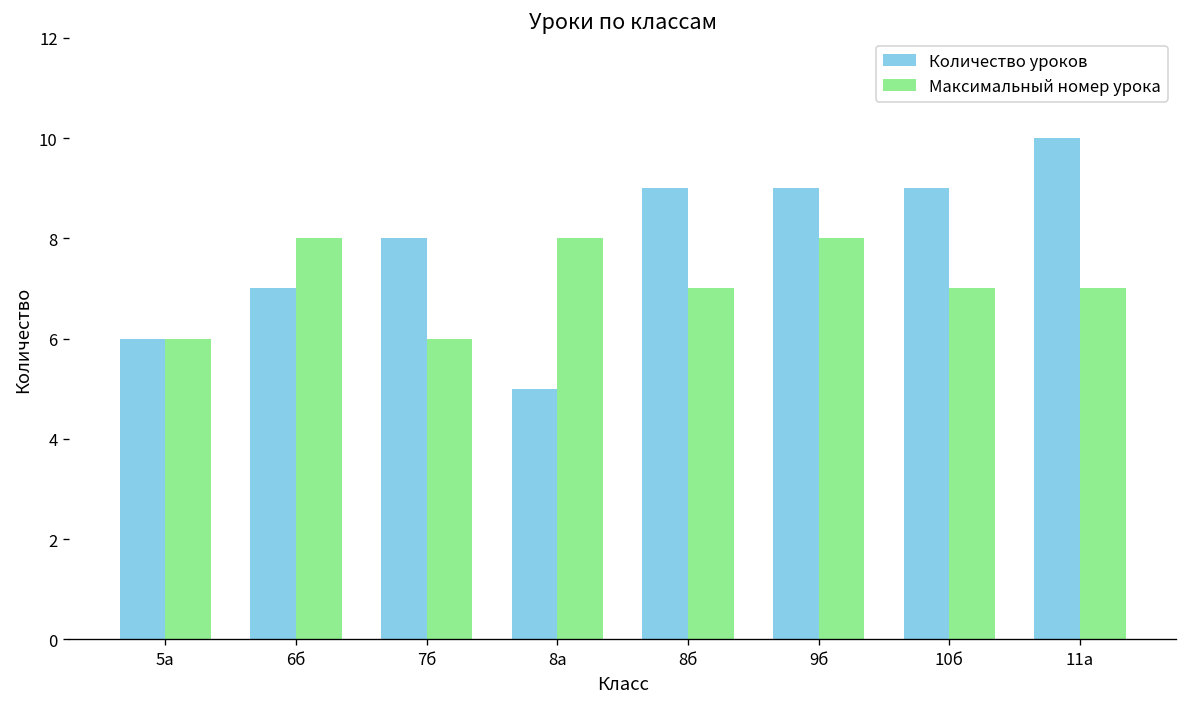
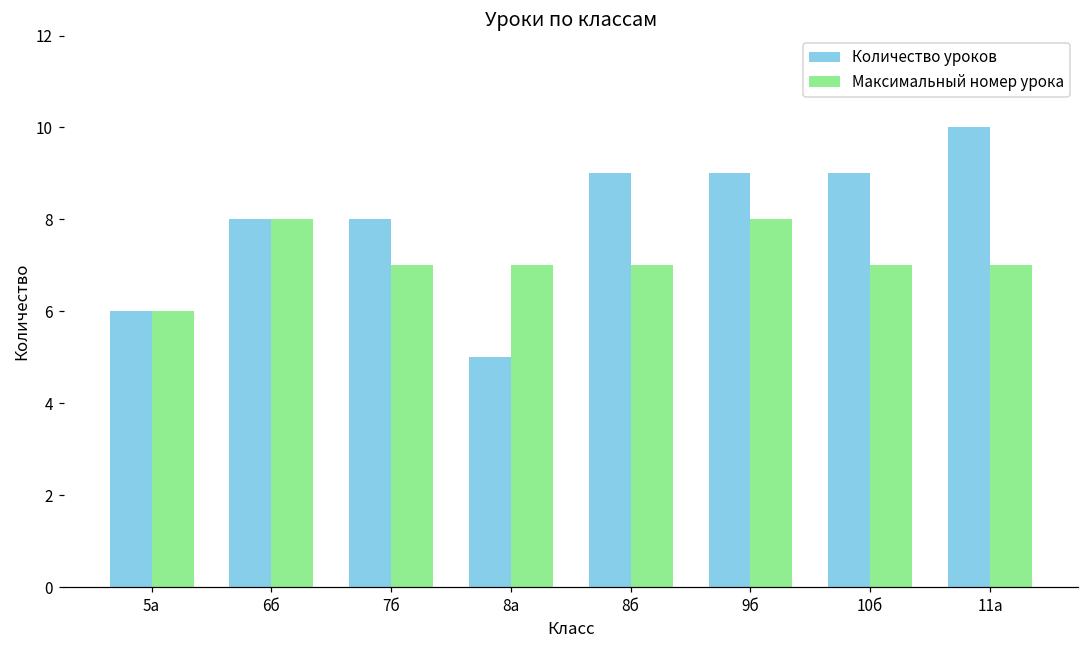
  {
    "Количество уроков": {
      "5а": 6,
-     "6б": 7,
+     "6б": 8,
      "7б": 8,
      "8а": 5,
      "8б": 9,
      "9б": 9,
      "10б": 9,
      "11а": 10
    },
    "Максимальный номер урока": {
      "5а": 6,
      "6б": 8,
-     "7б": 6,
-     "8а": 8,
+     "7б": 7,
+     "8а": 7,
      "8б": 7,
      "9б": 8,
      "10б": 7,
      "11а": 7
    }
  }
